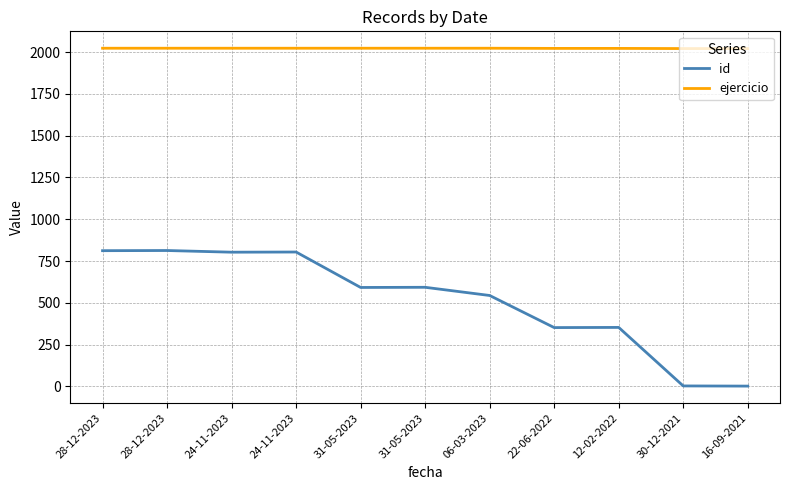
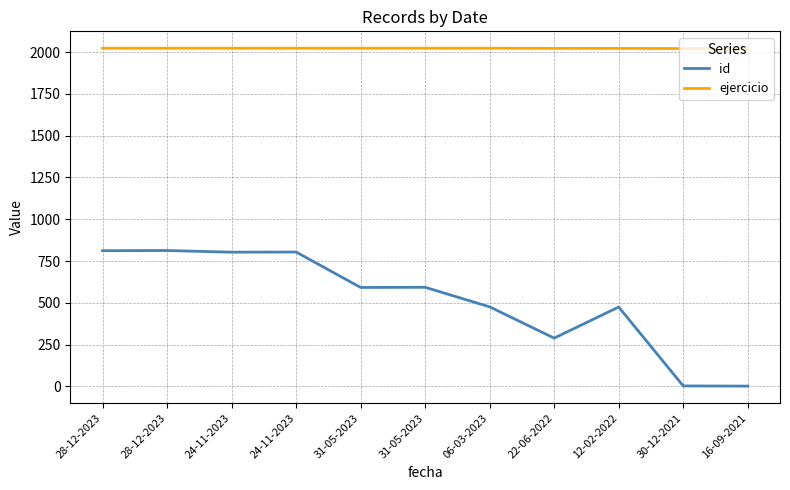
  {
    "id": {
-     "06-03-2023": 540,
-     "22-06-2022": 350,
-     "12-02-2022": 350,
+     "06-03-2023": 480,
+     "22-06-2022": 290,
+     "12-02-2022": 480,
      "30-12-2021": 0,
      "16-09-2021": 0
    },
    "ejercicio": {
      "06-03-2023": 2020,
      "22-06-2022": 2020,
      "12-02-2022": 2020
    }
  }
